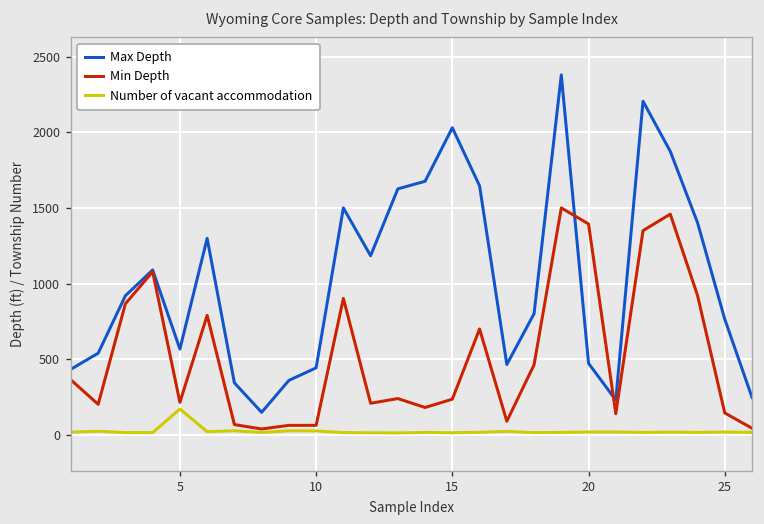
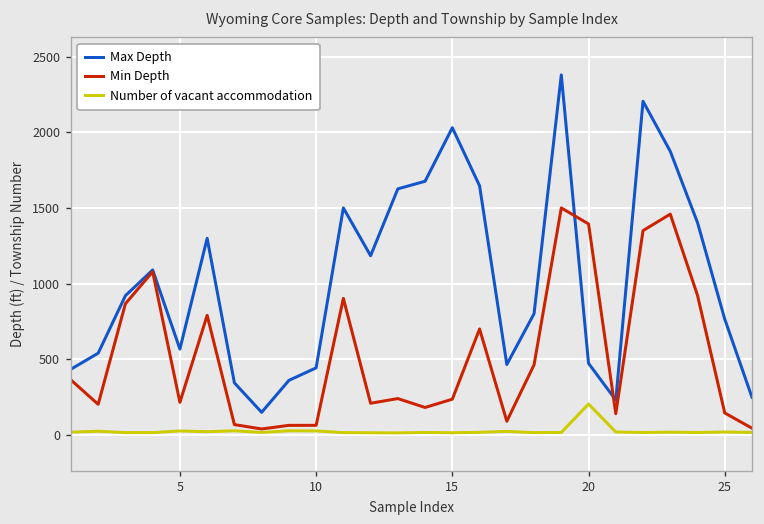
  {
    "Min Depth": {
      "5": 220,
      "10": 60,
      "15": 240,
      "20": 1390,
      "25": 150
    },
    "Number of vacant accommodation": {
-     "5": 170,
+     "5": 30,
      "10": 30,
      "15": 10,
-     "20": 20,
+     "20": 200,
      "25": 20
    }
  }
